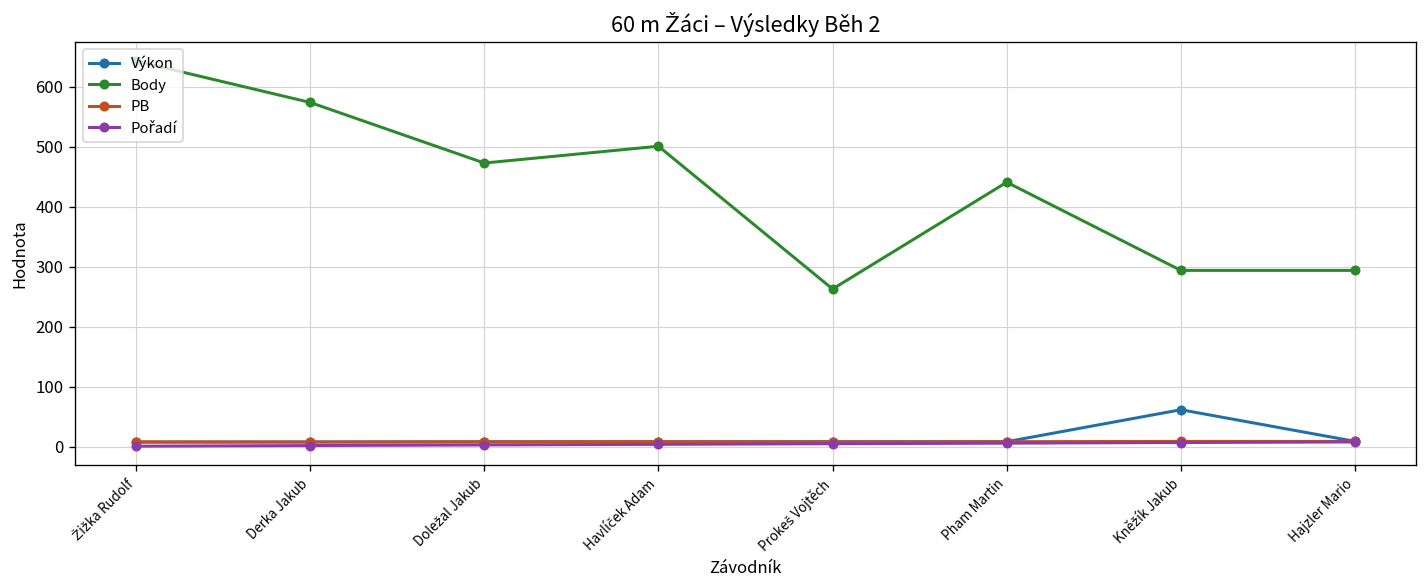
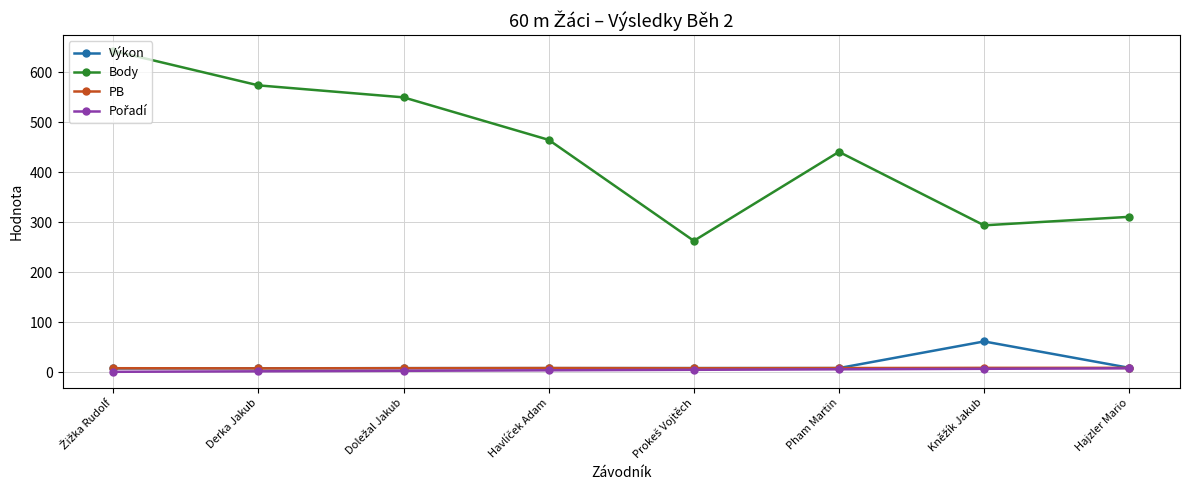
  {
    "Výkon": {
      "Kněžík Jakub": 60
    },
    "Body": {
      "Derka Jakub": 570,
-     "Doležal Jakub": 470,
-     "Havlíček Adam": 500,
+     "Doležal Jakub": 550,
+     "Havlíček Adam": 470,
      "Prokeš Vojtěch": 260,
      "Pham Martin": 440,
      "Kněžík Jakub": 290,
-     "Hajzler Mario": 290
+     "Hajzler Mario": 310
    },
    "Pořadí": {
      "Žižka Rudolf": 0,
      "Derka Jakub": 0,
      "Doležal Jakub": 0
    }
  }
